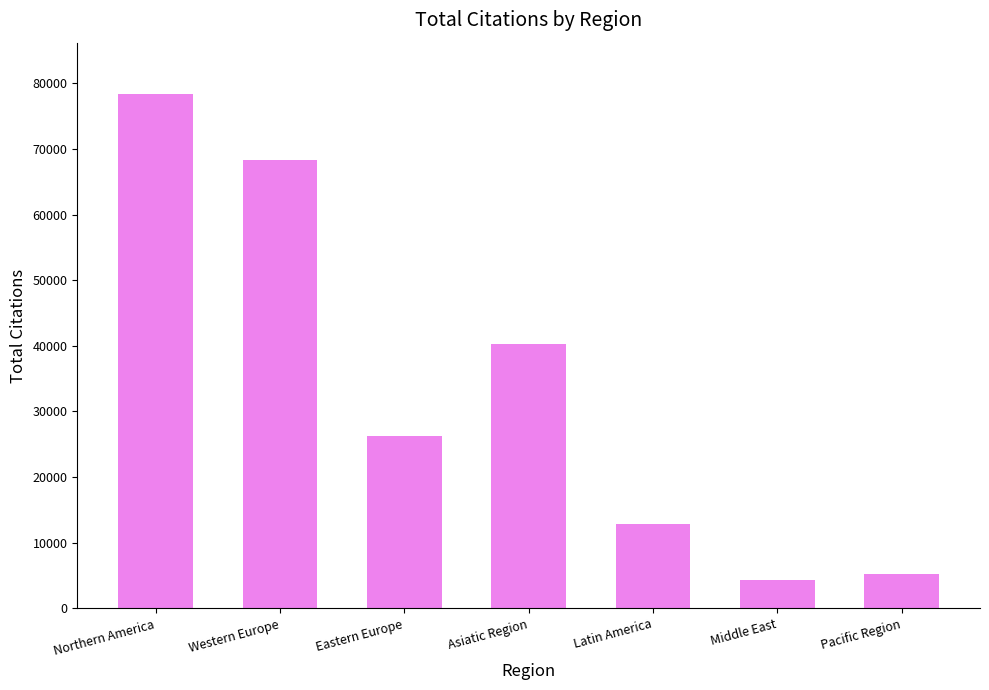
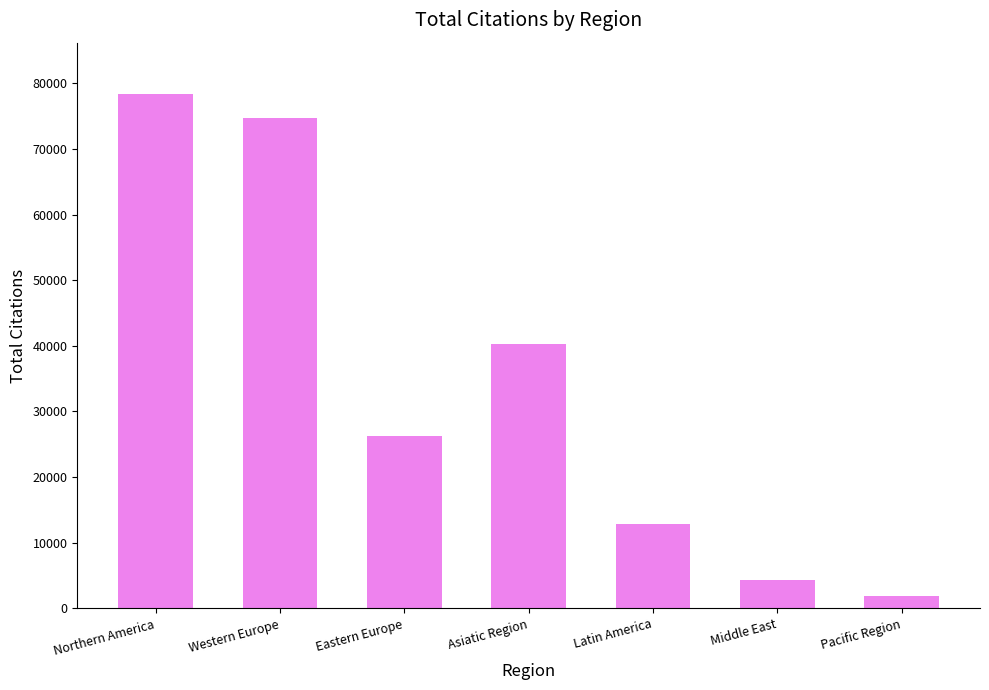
  {
    "Northern America": 78000,
-   "Western Europe": 68000,
+   "Western Europe": 75000,
    "Eastern Europe": 26000,
    "Asiatic Region": 40000,
    "Latin America": 13000,
    "Middle East": 4000,
-   "Pacific Region": 5000
+   "Pacific Region": 2000
  }
